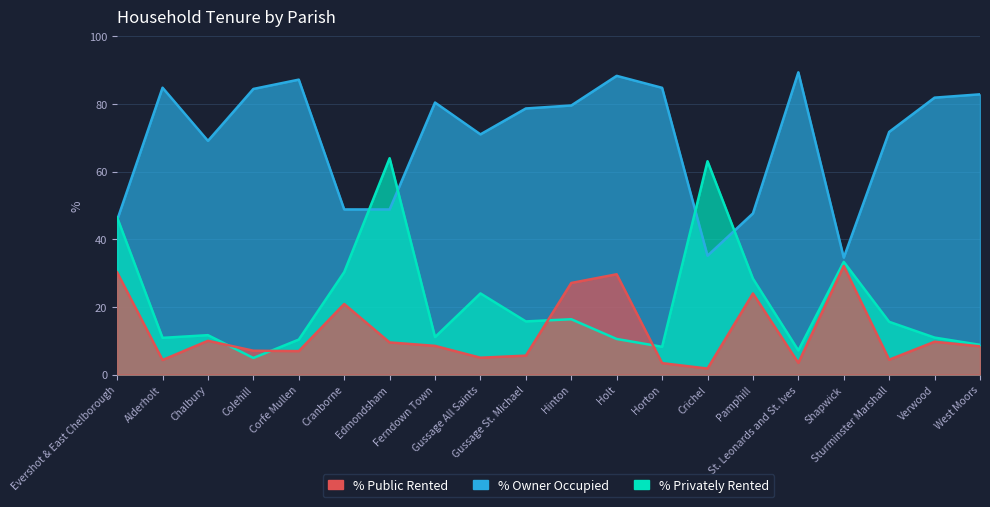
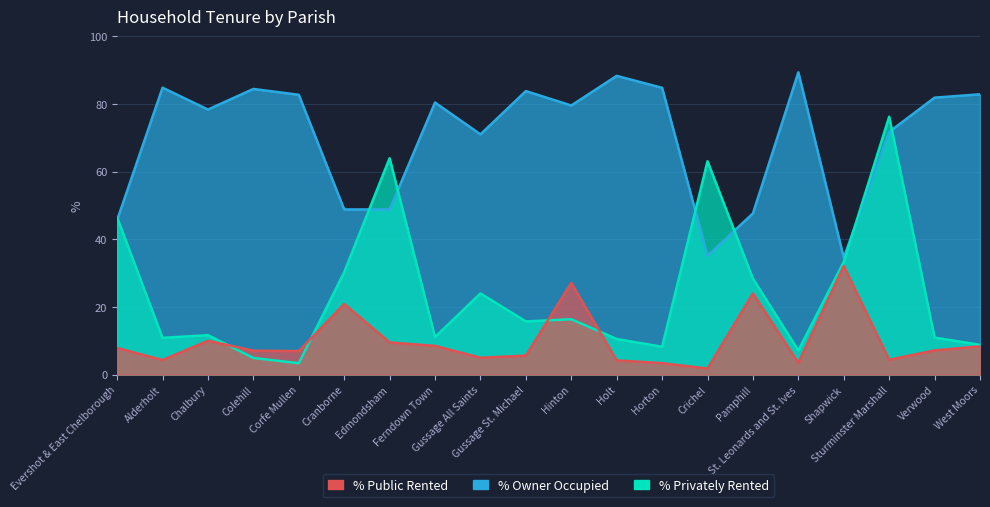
  {
    "% Owner Occupied": {
      "Evershot & East Chelborough": 46,
      "Alderholt": 85,
-     "Chalbury": 69,
+     "Chalbury": 78,
      "Colehill": 84,
-     "Corfe Mullen": 87,
+     "Corfe Mullen": 83,
      "Cranborne": 49,
      "Edmondsham": 49,
      "Ferndown Town": 80,
      "Gussage All Saints": 71,
-     "Gussage St. Michael": 79,
+     "Gussage St. Michael": 84,
      "Hinton": 80,
      "Holt": 88,
      "Horton": 85,
      "Crichel": 35,
      "Pamphill": 48,
      "St. Leonards and St. Ives": 89,
      "Shapwick": 35,
      "Sturminster Marshall": 72,
      "Verwood": 82,
      "West Moors": 83
    },
    "% Privately Rented": {
      "Evershot & East Chelborough": 46,
      "Alderholt": 11,
      "Chalbury": 12,
      "Colehill": 5,
-     "Corfe Mullen": 10,
+     "Corfe Mullen": 3,
      "Cranborne": 30,
      "Edmondsham": 64,
      "Ferndown Town": 11,
      "Gussage All Saints": 24,
      "Gussage St. Michael": 16,
      "Hinton": 16,
      "Holt": 11,
      "Horton": 8,
      "Crichel": 63,
      "Pamphill": 28,
      "St. Leonards and St. Ives": 7,
      "Shapwick": 33,
-     "Sturminster Marshall": 16,
+     "Sturminster Marshall": 76,
      "Verwood": 11
    },
    "% Public Rented": {
-     "Evershot & East Chelborough": 30,
+     "Evershot & East Chelborough": 8,
      "Alderholt": 4,
      "Chalbury": 10,
      "Colehill": 7,
      "Corfe Mullen": 7,
      "Cranborne": 21,
      "Edmondsham": 10,
      "Ferndown Town": 9,
      "Gussage All Saints": 5,
      "Gussage St. Michael": 6,
      "Hinton": 27,
-     "Holt": 30,
+     "Holt": 4,
      "Horton": 3,
      "Crichel": 2,
      "Pamphill": 24,
      "St. Leonards and St. Ives": 3,
      "Shapwick": 32,
      "Sturminster Marshall": 4,
-     "Verwood": 10
+     "Verwood": 7
    }
  }
